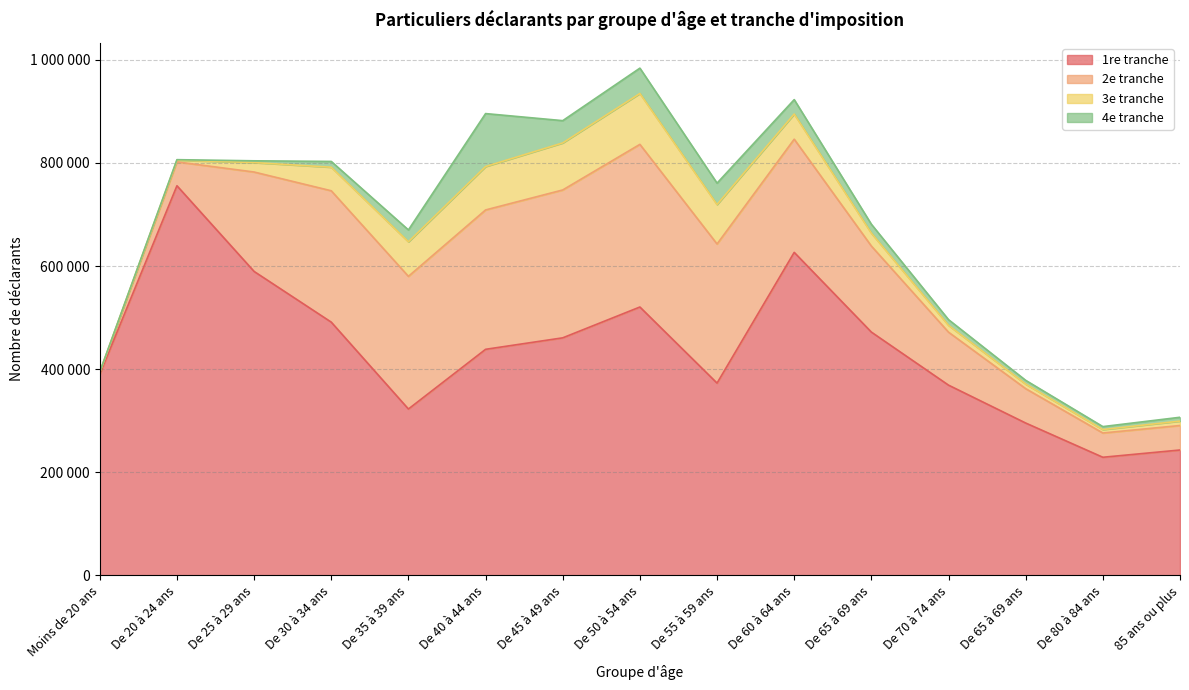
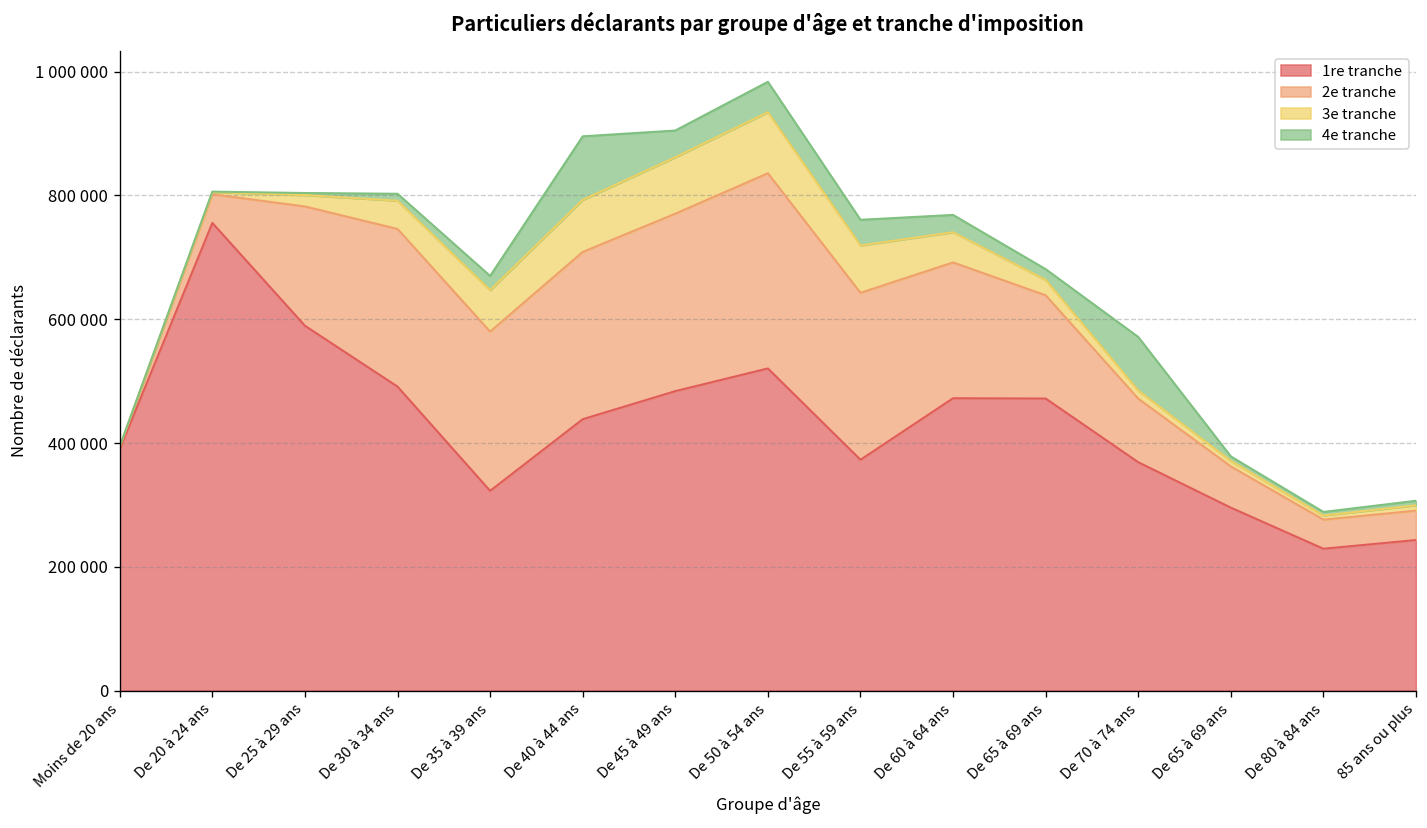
  {
    "1re tranche": {
      "De 20 à 24 ans": 760000,
      "De 25 à 29 ans": 590000,
      "De 30 à 34 ans": 490000,
      "De 35 à 39 ans": 320000,
      "De 40 à 44 ans": 440000,
-     "De 45 à 49 ans": 460000,
+     "De 45 à 49 ans": 480000,
      "De 50 à 54 ans": 520000,
      "De 55 à 59 ans": 370000,
-     "De 60 à 64 ans": 630000,
+     "De 60 à 64 ans": 470000,
      "De 70 à 74 ans": 370000,
      "De 80 à 84 ans": 230000,
      "85 ans ou plus": 240000
    },
    "4e tranche": {
      "De 30 à 34 ans": 10000,
      "De 35 à 39 ans": 20000,
      "De 40 à 44 ans": 100000,
      "De 45 à 49 ans": 40000,
      "De 50 à 54 ans": 50000,
      "De 55 à 59 ans": 40000,
      "De 60 à 64 ans": 30000,
-     "De 70 à 74 ans": 10000,
+     "De 70 à 74 ans": 90000,
      "De 80 à 84 ans": 10000,
      "85 ans ou plus": 10000
    }
  }
